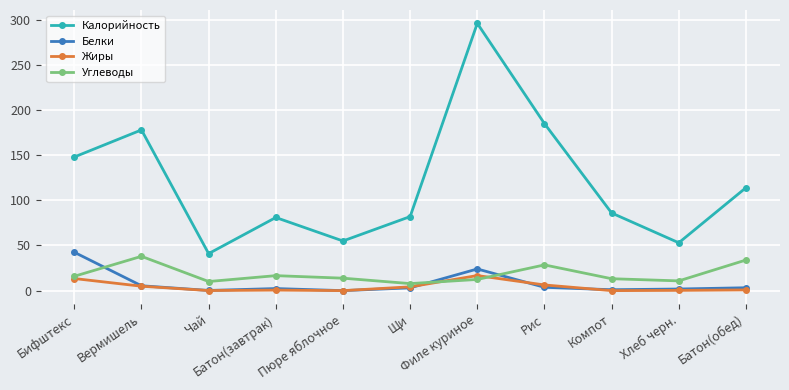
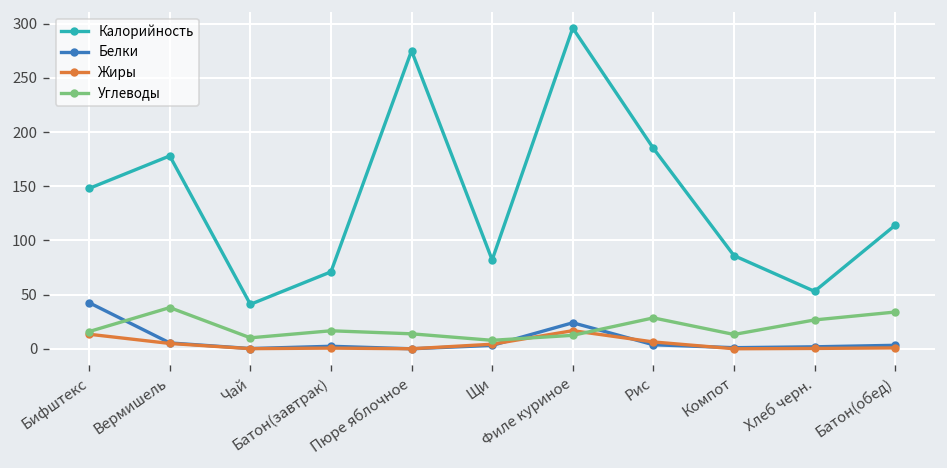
  {
    "Калорийность": {
      "Бифштекс": 150,
      "Вермишель": 180,
      "Чай": 40,
-     "Батон(завтрак)": 80,
-     "Пюре яблочное": 60,
+     "Батон(завтрак)": 70,
+     "Пюре яблочное": 280,
      "Щи": 80,
      "Филе куриное": 300,
      "Рис": 190,
      "Компот": 90,
      "Хлеб черн.": 50,
      "Батон(обед)": 110
    },
    "Белки": {
      "Бифштекс": 40,
      "Филе куриное": 20
    },
    "Жиры": {
      "Филе куриное": 20
    },
    "Углеводы": {
      "Вермишель": 40,
      "Чай": 10,
      "Батон(завтрак)": 20,
      "Пюре яблочное": 10,
      "Щи": 10,
      "Филе куриное": 10,
      "Рис": 30,
      "Компот": 10,
-     "Хлеб черн.": 10,
+     "Хлеб черн.": 30,
      "Батон(обед)": 30
    }
  }
